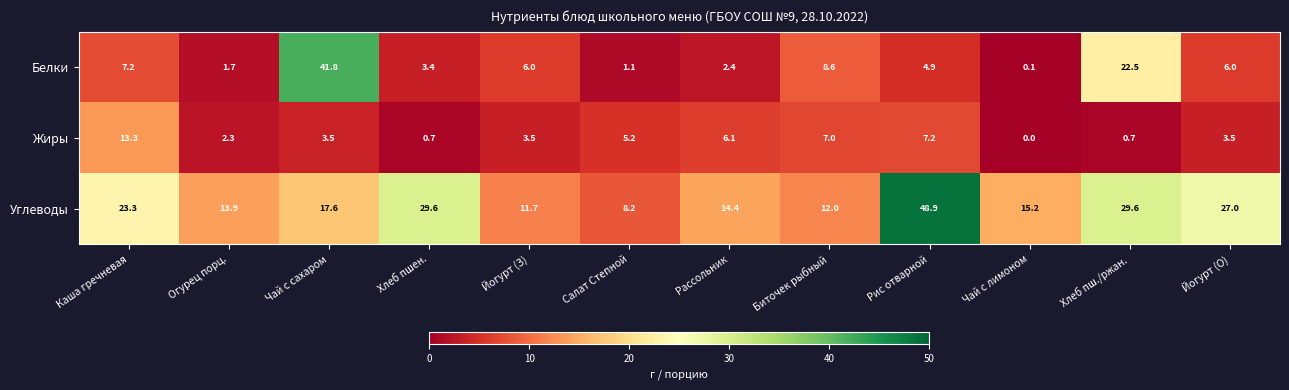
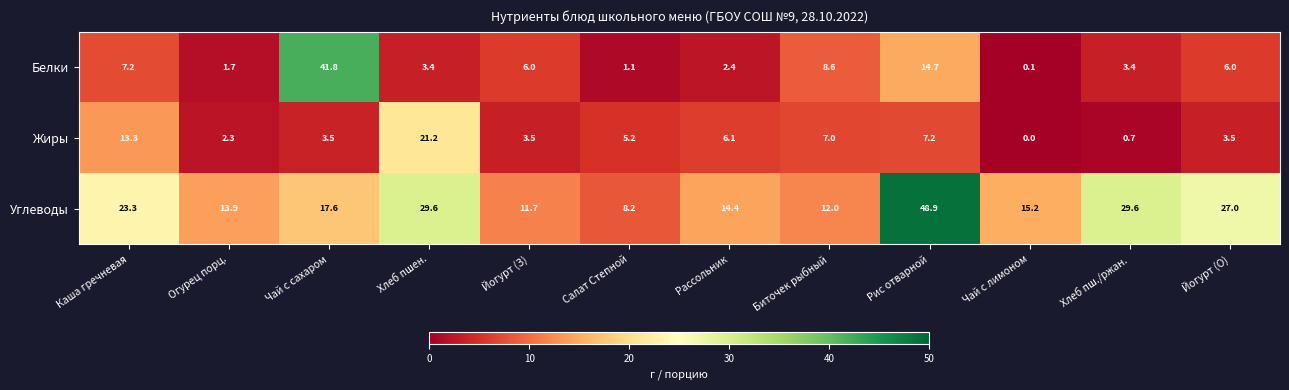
  {
    "Белки": {
      "Каша гречневая": 7.2,
      "Огурец порц.": 1.7,
      "Чай с сахаром": 41.8,
      "Хлеб пшен.": 3.4,
      "Йогурт (З)": 6.0,
      "Салат Степной": 1.1,
      "Рассольник": 2.4,
      "Биточек рыбный": 8.6,
-     "Рис отварной": 4.9,
+     "Рис отварной": 14.7,
      "Чай с лимоном": 0.1,
-     "Хлеб пш./ржан.": 22.5,
+     "Хлеб пш./ржан.": 3.4,
      "Йогурт (О)": 6.0
    },
    "Жиры": {
      "Каша гречневая": 13.3,
      "Огурец порц.": 2.3,
      "Чай с сахаром": 3.5,
-     "Хлеб пшен.": 0.7,
+     "Хлеб пшен.": 21.2,
      "Йогурт (З)": 3.5,
      "Салат Степной": 5.2,
      "Рассольник": 6.1,
      "Биточек рыбный": 7.0,
      "Рис отварной": 7.2,
      "Чай с лимоном": 0.0,
      "Хлеб пш./ржан.": 0.7,
      "Йогурт (О)": 3.5
    },
    "Углеводы": {
      "Каша гречневая": 23.3,
      "Огурец порц.": 13.9,
      "Чай с сахаром": 17.6,
      "Хлеб пшен.": 29.6,
      "Йогурт (З)": 11.7,
      "Салат Степной": 8.2,
      "Рассольник": 14.4,
      "Биточек рыбный": 12.0,
      "Рис отварной": 48.9,
      "Чай с лимоном": 15.2,
      "Хлеб пш./ржан.": 29.6,
      "Йогурт (О)": 27.0
    }
  }
